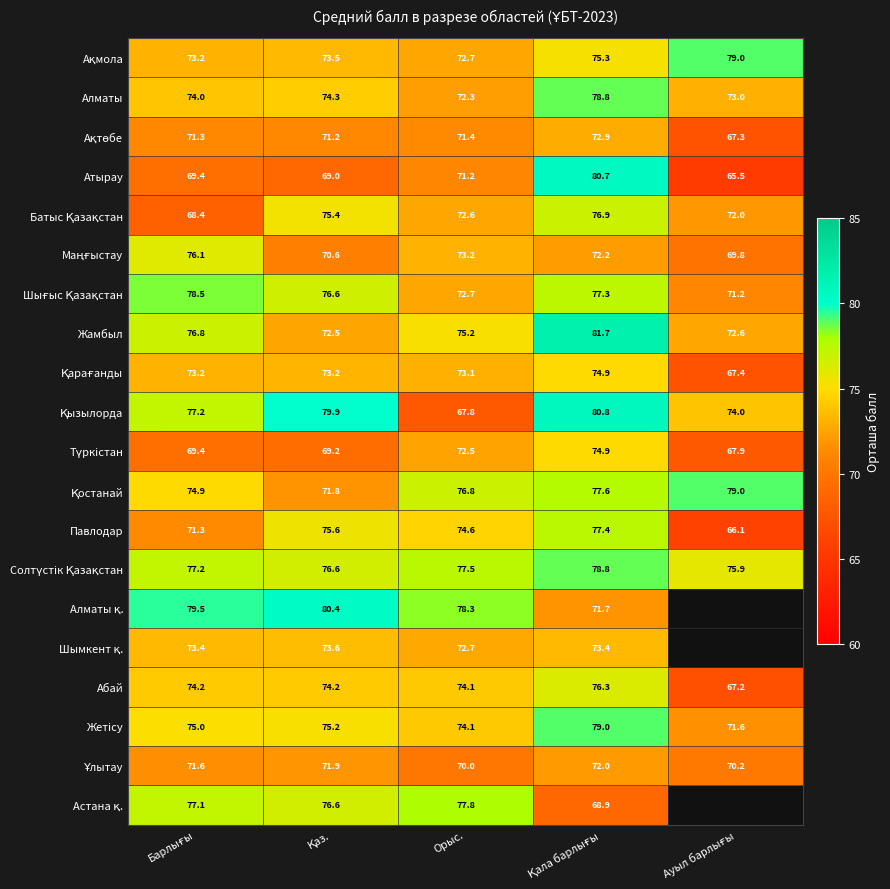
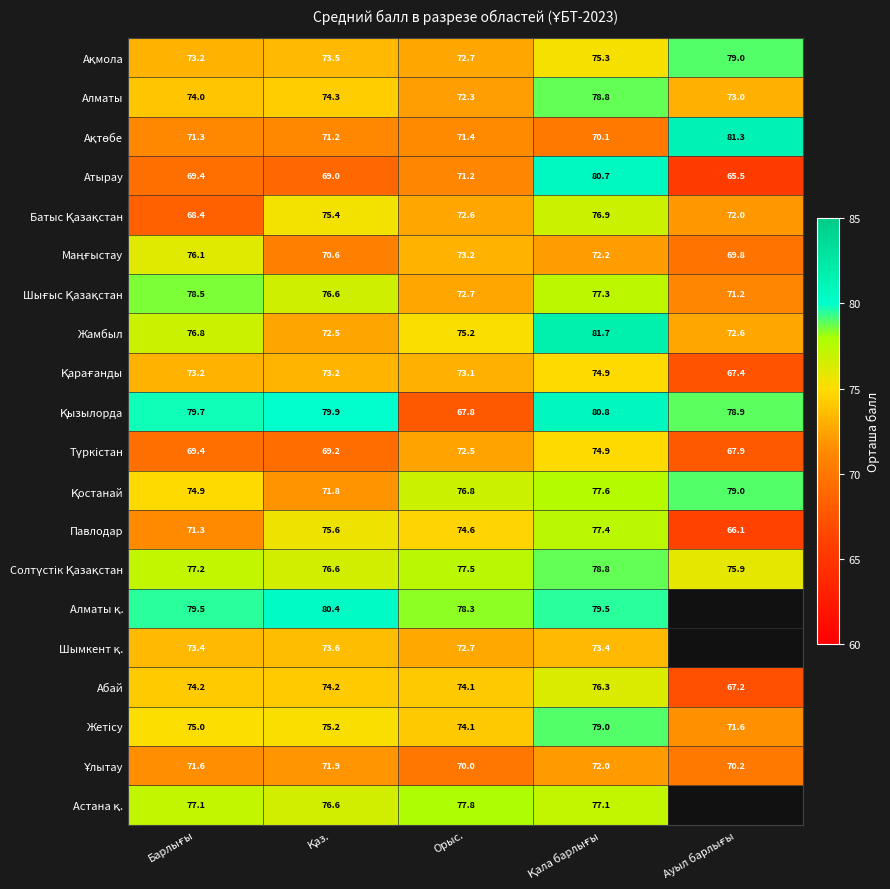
  {
    "Ақмола": {
      "Барлығы": 73.2,
      "Қаз.": 73.5,
      "Орыс.": 72.7,
      "Қала барлығы": 75.3,
      "Ауыл барлығы": 79.0
    },
    "Алматы": {
      "Барлығы": 74.0,
      "Қаз.": 74.3,
      "Орыс.": 72.3,
      "Қала барлығы": 78.8,
      "Ауыл барлығы": 73.0
    },
    "Ақтөбе": {
      "Барлығы": 71.3,
      "Қаз.": 71.2,
      "Орыс.": 71.4,
-     "Қала барлығы": 72.9,
-     "Ауыл барлығы": 67.3
+     "Қала барлығы": 70.1,
+     "Ауыл барлығы": 81.3
    },
    "Атырау": {
      "Барлығы": 69.4,
      "Қаз.": 69.0,
      "Орыс.": 71.2,
      "Қала барлығы": 80.7,
      "Ауыл барлығы": 65.5
    },
    "Батыс Қазақстан": {
      "Барлығы": 68.4,
      "Қаз.": 75.4,
      "Орыс.": 72.6,
      "Қала барлығы": 76.9,
      "Ауыл барлығы": 72.0
    },
    "Маңғыстау": {
      "Барлығы": 76.1,
      "Қаз.": 70.6,
      "Орыс.": 73.2,
      "Қала барлығы": 72.2,
      "Ауыл барлығы": 69.8
    },
    "Шығыс Қазақстан": {
      "Барлығы": 78.5,
      "Қаз.": 76.6,
      "Орыс.": 72.7,
      "Қала барлығы": 77.3,
      "Ауыл барлығы": 71.2
    },
    "Жамбыл": {
      "Барлығы": 76.8,
      "Қаз.": 72.5,
      "Орыс.": 75.2,
      "Қала барлығы": 81.7,
      "Ауыл барлығы": 72.6
    },
    "Қарағанды": {
      "Барлығы": 73.2,
      "Қаз.": 73.2,
      "Орыс.": 73.1,
      "Қала барлығы": 74.9,
      "Ауыл барлығы": 67.4
    },
    "Қызылорда": {
-     "Барлығы": 77.2,
+     "Барлығы": 79.7,
      "Қаз.": 79.9,
      "Орыс.": 67.8,
      "Қала барлығы": 80.8,
-     "Ауыл барлығы": 74.0
+     "Ауыл барлығы": 78.9
    },
    "Түркістан": {
      "Барлығы": 69.4,
      "Қаз.": 69.2,
      "Орыс.": 72.5,
      "Қала барлығы": 74.9,
      "Ауыл барлығы": 67.9
    },
    "Қостанай": {
      "Барлығы": 74.9,
      "Қаз.": 71.8,
      "Орыс.": 76.8,
      "Қала барлығы": 77.6,
      "Ауыл барлығы": 79.0
    },
    "Павлодар": {
      "Барлығы": 71.3,
      "Қаз.": 75.6,
      "Орыс.": 74.6,
      "Қала барлығы": 77.4,
      "Ауыл барлығы": 66.1
    },
    "Солтүстік Қазақстан": {
      "Барлығы": 77.2,
      "Қаз.": 76.6,
      "Орыс.": 77.5,
      "Қала барлығы": 78.8,
      "Ауыл барлығы": 75.9
    },
    "Алматы қ.": {
      "Барлығы": 79.5,
      "Қаз.": 80.4,
      "Орыс.": 78.3,
-     "Қала барлығы": 71.7
+     "Қала барлығы": 79.5
    },
    "Шымкент қ.": {
      "Барлығы": 73.4,
      "Қаз.": 73.6,
      "Орыс.": 72.7,
      "Қала барлығы": 73.4
    },
    "Абай": {
      "Барлығы": 74.2,
      "Қаз.": 74.2,
      "Орыс.": 74.1,
      "Қала барлығы": 76.3,
      "Ауыл барлығы": 67.2
    },
    "Жетісу": {
      "Барлығы": 75.0,
      "Қаз.": 75.2,
      "Орыс.": 74.1,
      "Қала барлығы": 79.0,
      "Ауыл барлығы": 71.6
    },
    "Ұлытау": {
      "Барлығы": 71.6,
      "Қаз.": 71.9,
      "Орыс.": 70.0,
      "Қала барлығы": 72.0,
      "Ауыл барлығы": 70.2
    },
    "Астана қ.": {
      "Барлығы": 77.1,
      "Қаз.": 76.6,
      "Орыс.": 77.8,
-     "Қала барлығы": 68.9
+     "Қала барлығы": 77.1
    }
  }
